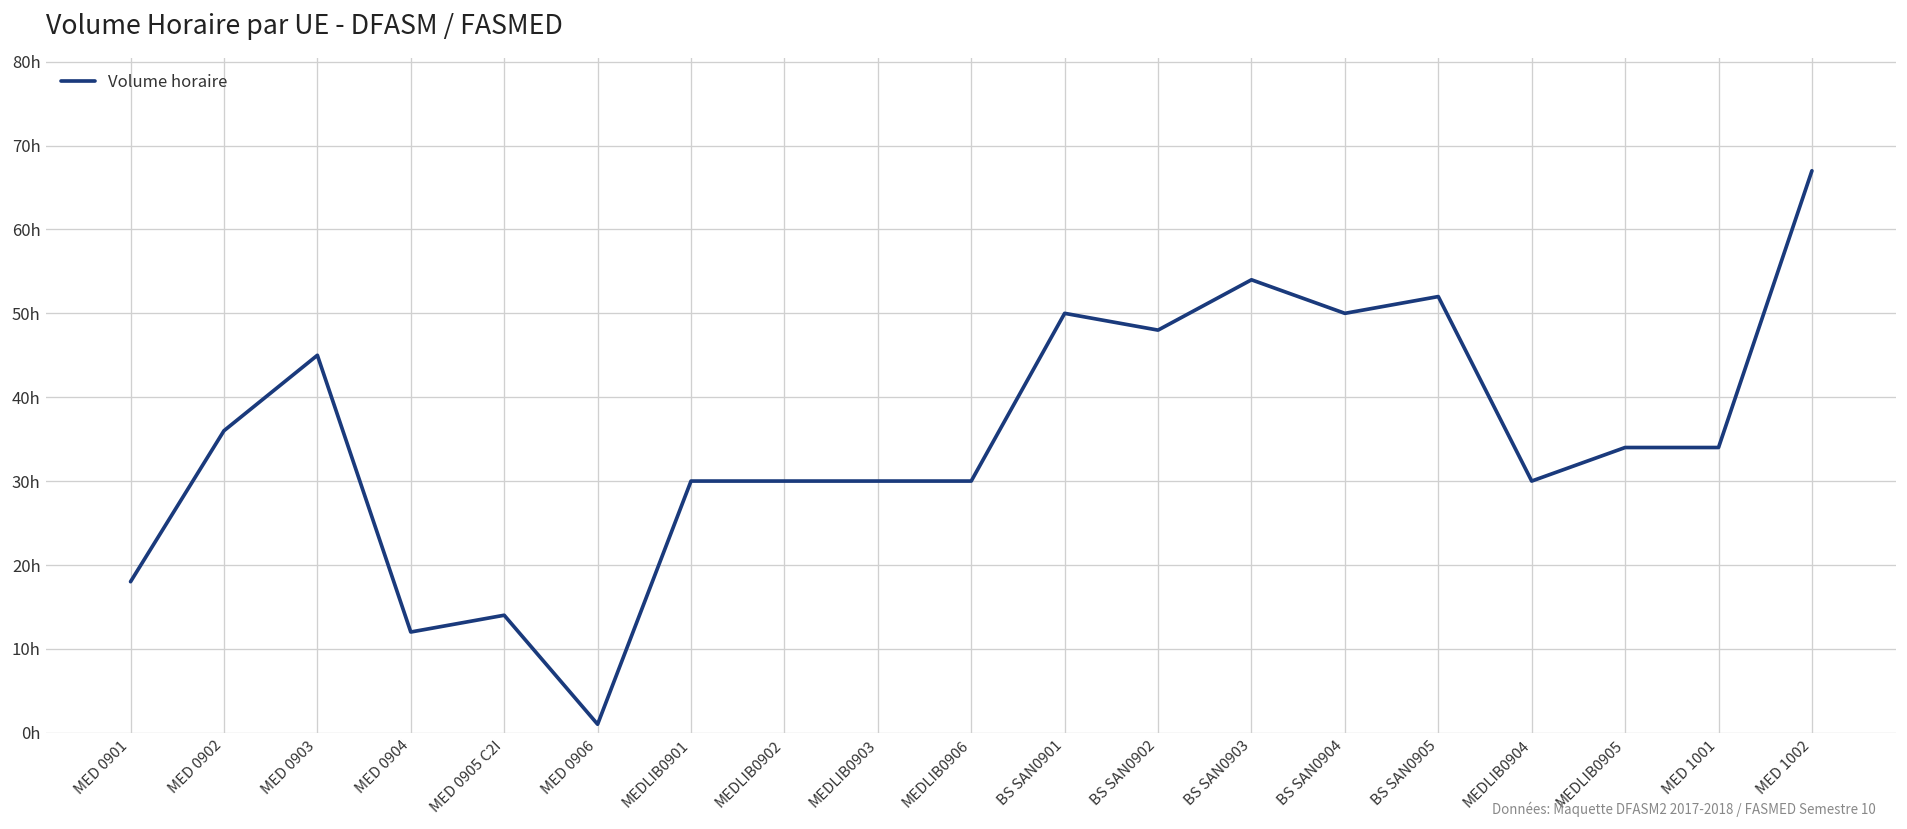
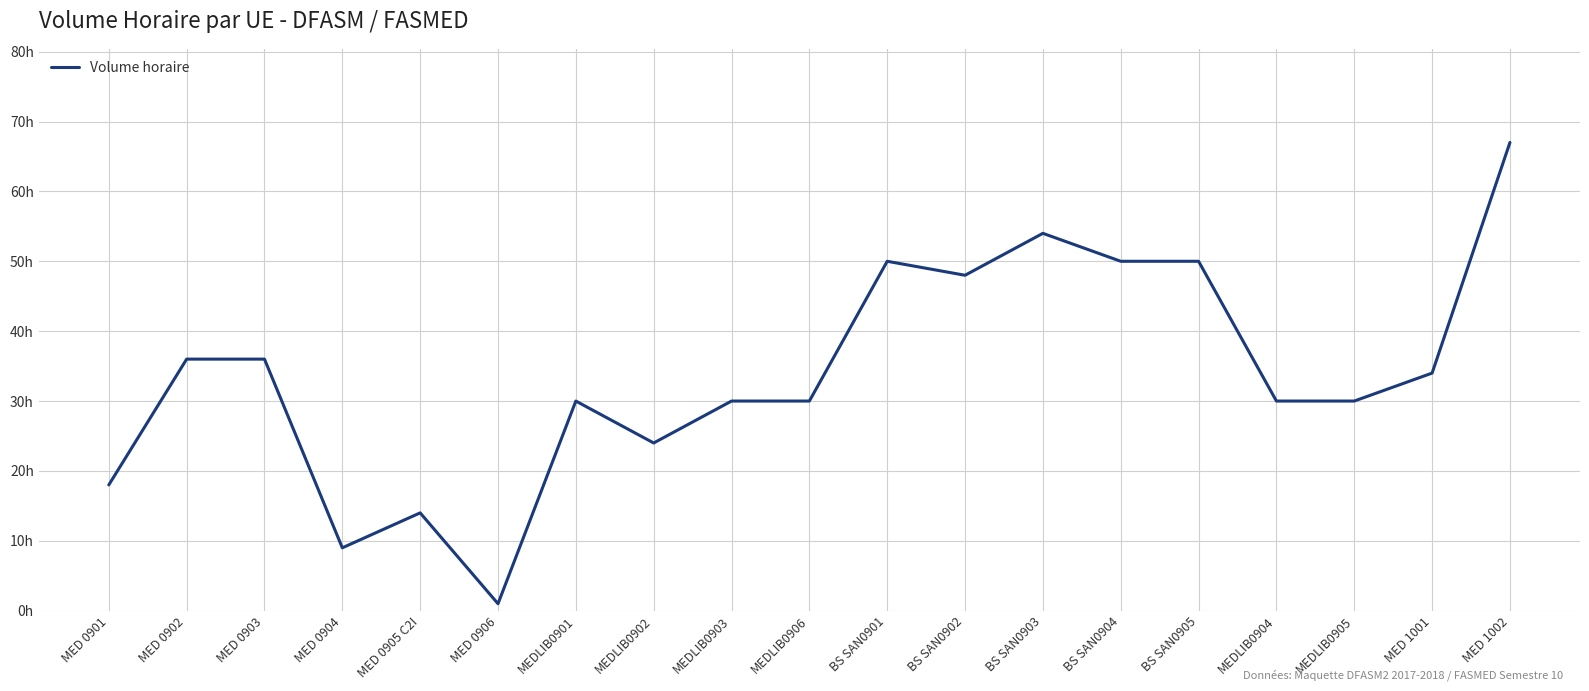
  {
    "MED 0901": "18h",
    "MED 0902": "36h",
-   "MED 0903": "45h",
-   "MED 0904": "12h",
+   "MED 0903": "36h",
+   "MED 0904": "9h",
    "MED 0905 C2I": "14h",
    "MED 0906": "1h",
    "MEDLIB0901": "30h",
-   "MEDLIB0902": "30h",
+   "MEDLIB0902": "24h",
    "MEDLIB0903": "30h",
    "MEDLIB0906": "30h",
    "BS SAN0901": "50h",
    "BS SAN0902": "48h",
    "BS SAN0903": "54h",
    "BS SAN0904": "50h",
-   "BS SAN0905": "52h",
+   "BS SAN0905": "50h",
    "MEDLIB0904": "30h",
-   "MEDLIB0905": "34h",
+   "MEDLIB0905": "30h",
    "MED 1001": "34h",
    "MED 1002": "67h"
  }
